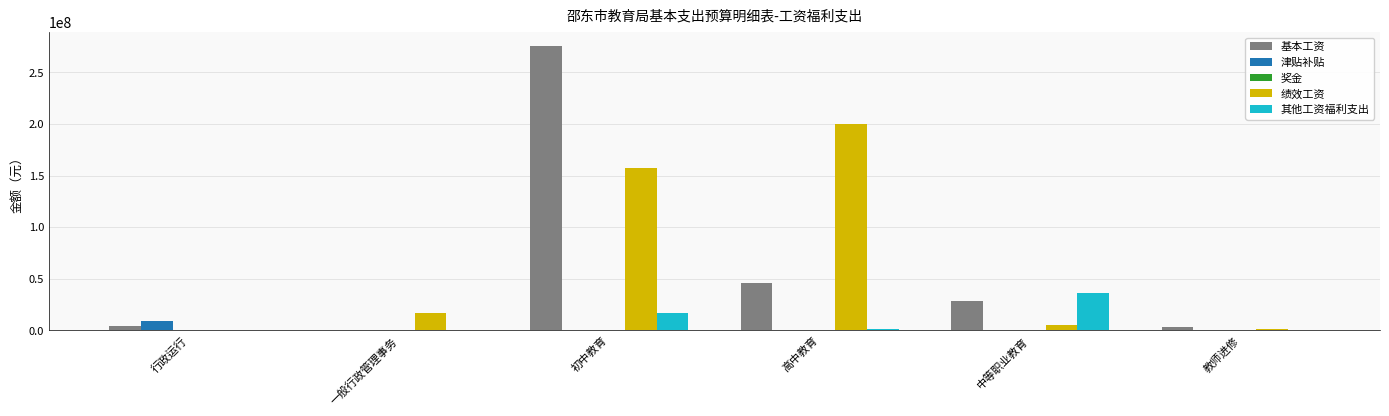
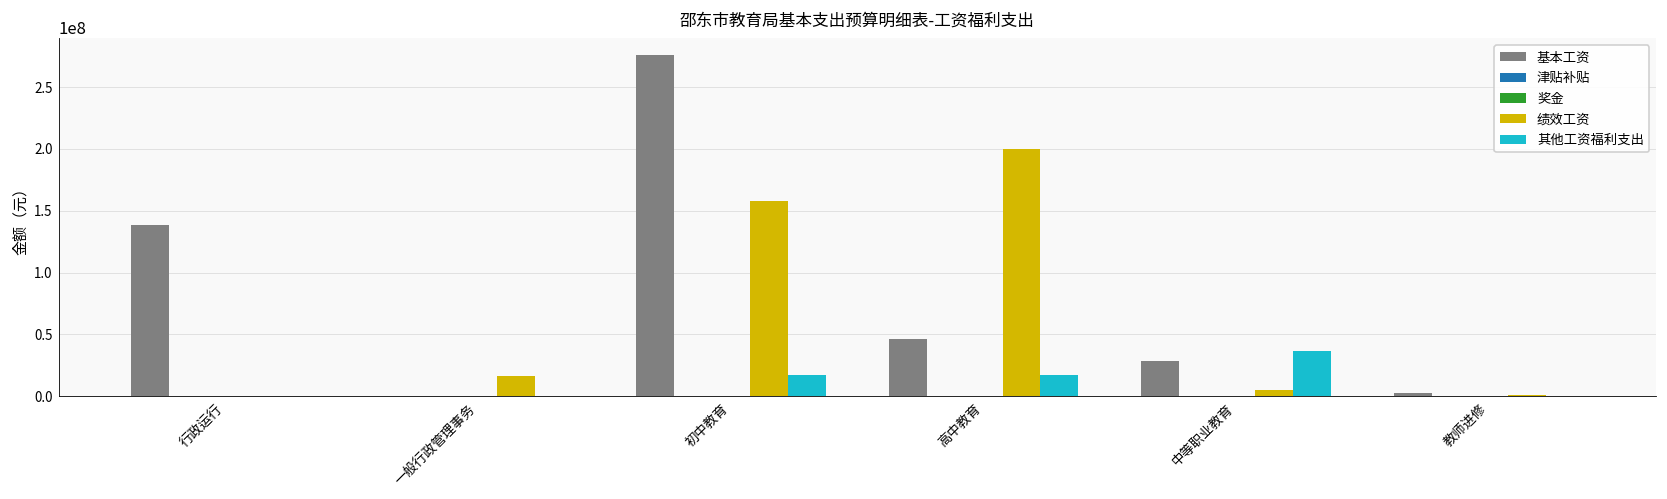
  {
    "基本工资": {
-     "行政运行": 5000000,
+     "行政运行": 139000000,
      "一般行政管理事务": 0,
      "初中教育": 275000000,
      "高中教育": 46000000,
      "中等职业教育": 28000000,
      "教师进修": 3000000
    },
    "津贴补贴": {
-     "行政运行": 9000000,
+     "行政运行": 0,
      "一般行政管理事务": 0,
      "初中教育": 0,
      "高中教育": 0,
      "中等职业教育": 0,
      "教师进修": 0
    },
    "奖金": {
      "一般行政管理事务": 0,
      "初中教育": 0,
      "高中教育": 0,
      "中等职业教育": 0,
      "教师进修": 0
    },
    "绩效工资": {
      "行政运行": 0,
      "一般行政管理事务": 17000000,
      "初中教育": 157000000,
      "高中教育": 200000000,
      "中等职业教育": 5000000
    },
    "其他工资福利支出": {
      "一般行政管理事务": 0,
      "初中教育": 17000000,
-     "高中教育": 2000000,
+     "高中教育": 17000000,
      "中等职业教育": 37000000,
      "教师进修": 0
    }
  }
